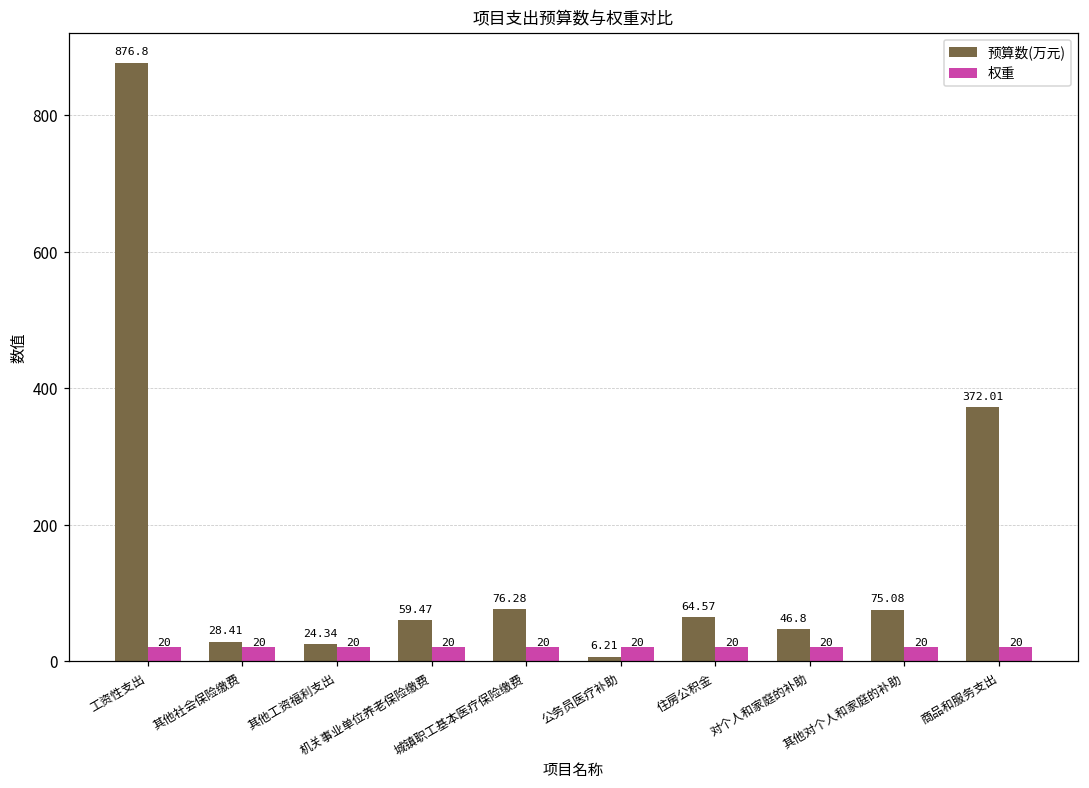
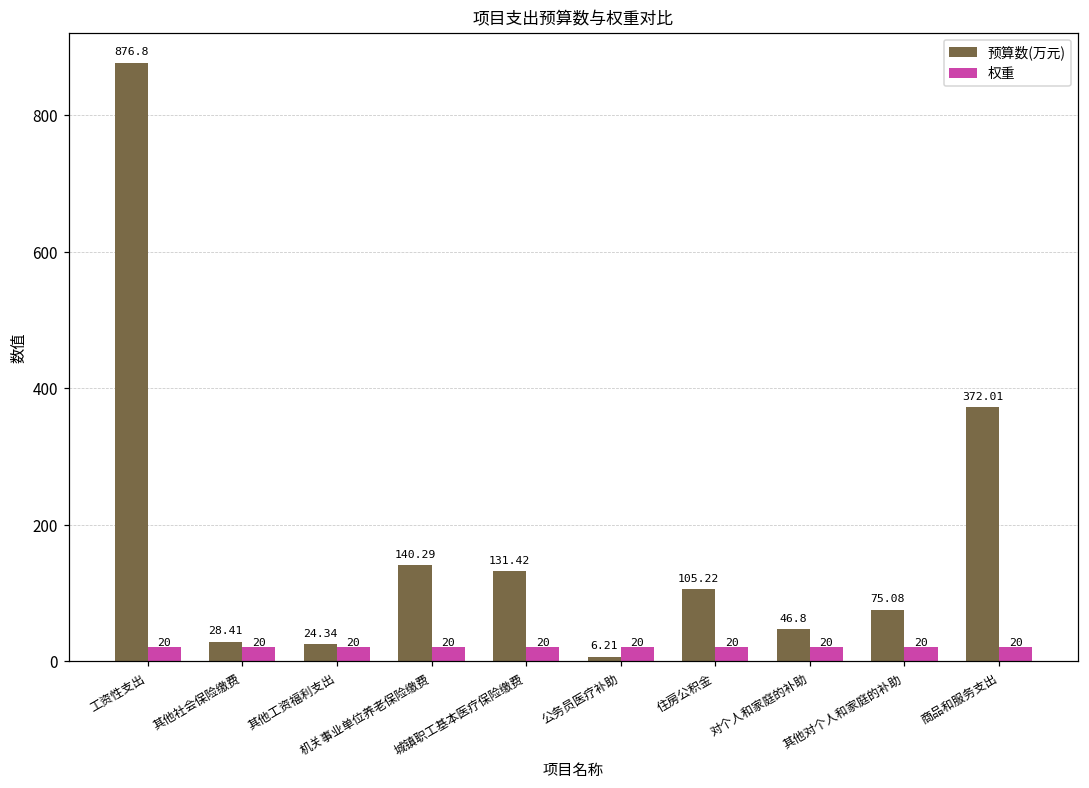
  {
    "预算数(万元)": {
      "工资性支出": 876.8,
      "其他社会保险缴费": 28.41,
      "其他工资福利支出": 24.34,
-     "机关事业单位养老保险缴费": 59.47,
-     "城镇职工基本医疗保险缴费": 76.28,
+     "机关事业单位养老保险缴费": 140.29,
+     "城镇职工基本医疗保险缴费": 131.42,
      "公务员医疗补助": 6.21,
-     "住房公积金": 64.57,
+     "住房公积金": 105.22,
      "对个人和家庭的补助": 46.8,
      "其他对个人和家庭的补助": 75.08,
      "商品和服务支出": 372.01
    },
    "权重": {
      "工资性支出": 20,
      "其他社会保险缴费": 20,
      "其他工资福利支出": 20,
      "机关事业单位养老保险缴费": 20,
      "城镇职工基本医疗保险缴费": 20,
      "公务员医疗补助": 20,
      "住房公积金": 20,
      "对个人和家庭的补助": 20,
      "其他对个人和家庭的补助": 20,
      "商品和服务支出": 20
    }
  }
